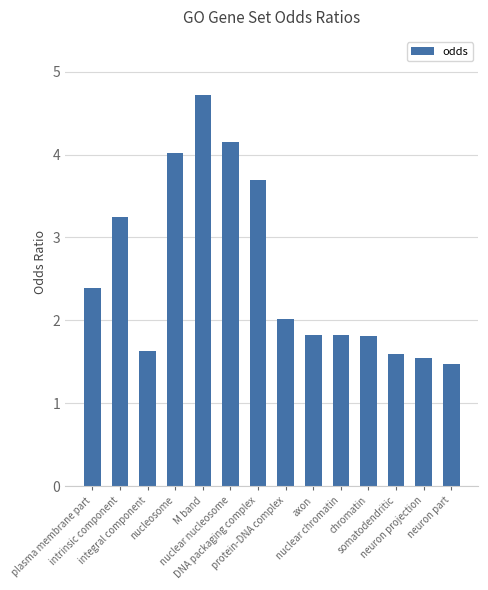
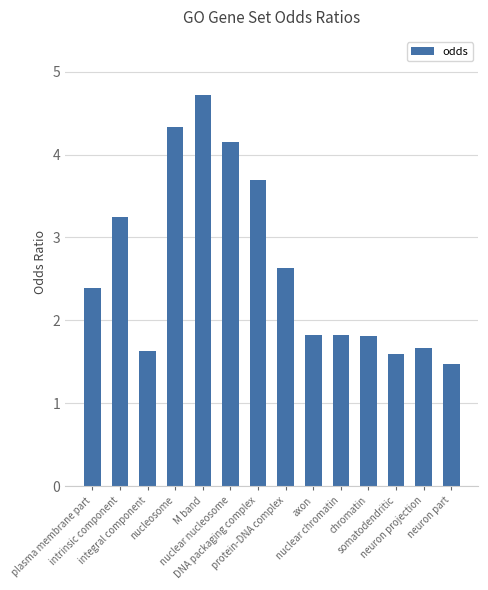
  {
    "plasma membrane part": 2.4,
    "intrinsic component": 3.3,
    "integral component": 1.6,
-   "nucleosome": 4.0,
+   "nucleosome": 4.3,
    "M band": 4.7,
    "nuclear nucleosome": 4.2,
    "DNA packaging complex": 3.7,
-   "protein-DNA complex": 2.0,
+   "protein-DNA complex": 2.6,
    "axon": 1.8,
    "nuclear chromatin": 1.8,
    "chromatin": 1.8,
    "somatodendritic": 1.6,
-   "neuron projection": 1.5,
+   "neuron projection": 1.7,
    "neuron part": 1.5
  }
